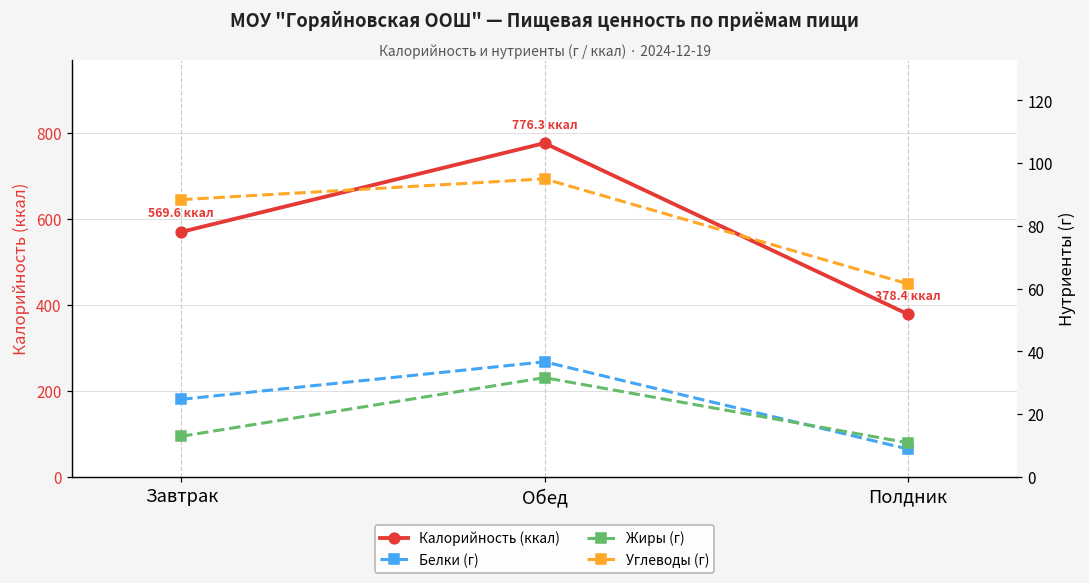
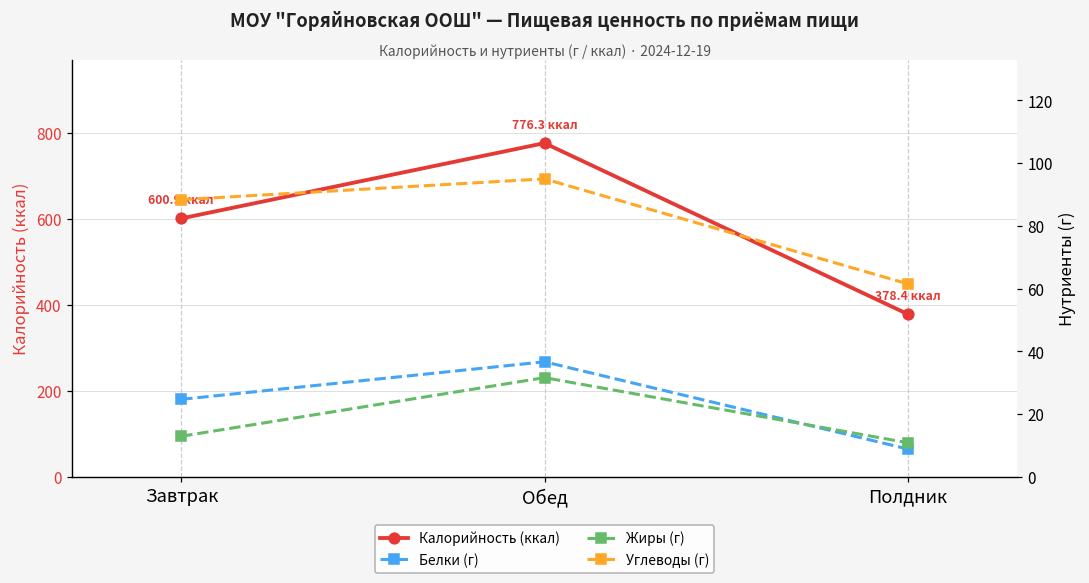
  {
    "Калорийность (ккал)": {
-     "Завтрак": 569.6,
+     "Завтрак": 600.9,
      "Обед": 776.3,
      "Полдник": 378.4
    }
  }
